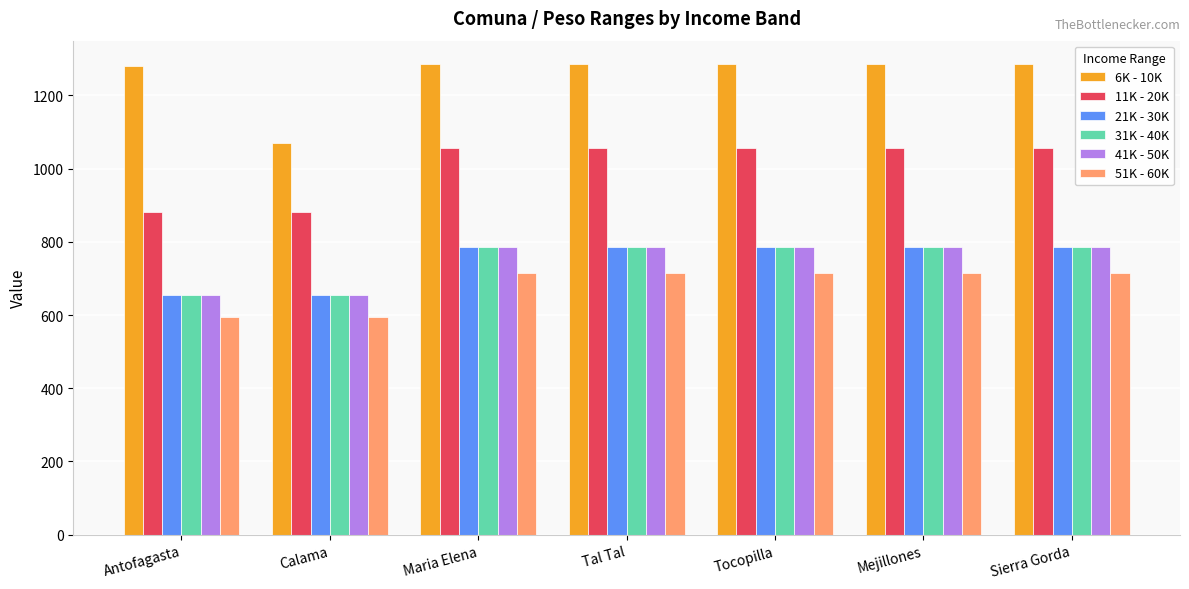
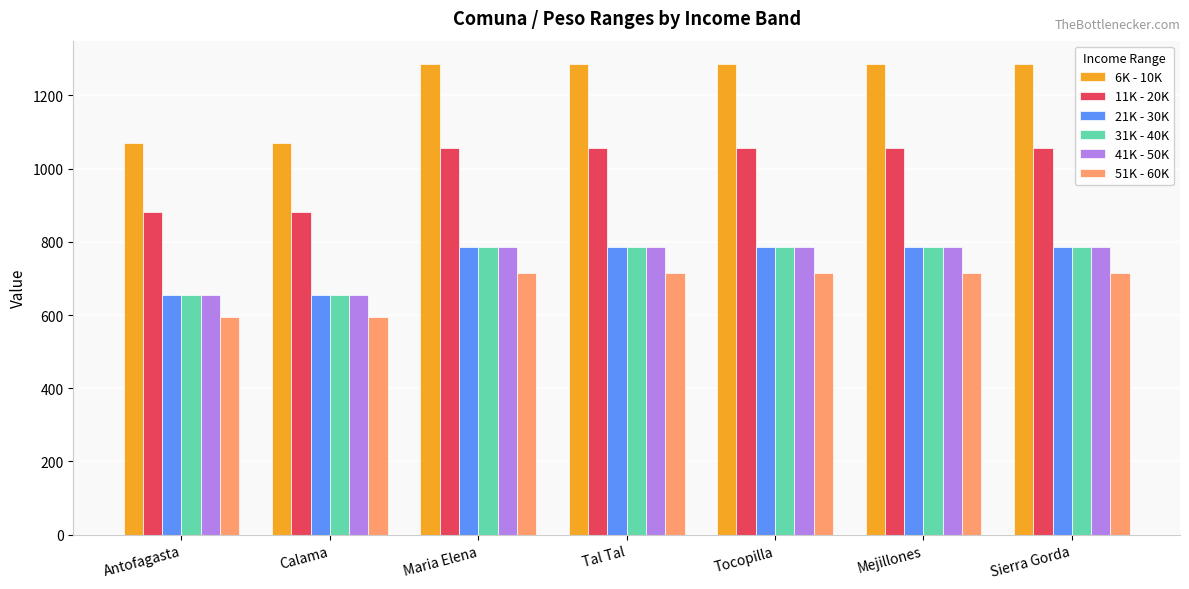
  {
    "6K - 10K": {
-     "Antofagasta": 1280,
+     "Antofagasta": 1070,
      "Calama": 1070,
      "Maria Elena": 1290,
      "Tal Tal": 1290,
      "Tocopilla": 1290,
      "Mejillones": 1290,
      "Sierra Gorda": 1290
    },
    "11K - 20K": {
      "Antofagasta": 880,
      "Calama": 880,
      "Maria Elena": 1060,
      "Tal Tal": 1060,
      "Tocopilla": 1060,
      "Mejillones": 1060,
      "Sierra Gorda": 1060
    },
    "21K - 30K": {
      "Antofagasta": 650,
      "Calama": 650,
      "Maria Elena": 790,
      "Tal Tal": 790,
      "Tocopilla": 790,
      "Mejillones": 790,
      "Sierra Gorda": 790
    },
    "31K - 40K": {
      "Antofagasta": 650,
      "Calama": 650,
      "Maria Elena": 790,
      "Tal Tal": 790,
      "Tocopilla": 790,
      "Mejillones": 790,
      "Sierra Gorda": 790
    },
    "41K - 50K": {
      "Antofagasta": 650,
      "Calama": 650,
      "Maria Elena": 790,
      "Tal Tal": 790,
      "Tocopilla": 790,
      "Mejillones": 790,
      "Sierra Gorda": 790
    },
    "51K - 60K": {
      "Antofagasta": 600,
      "Calama": 600,
      "Maria Elena": 710,
      "Tal Tal": 710,
      "Tocopilla": 710,
      "Mejillones": 710,
      "Sierra Gorda": 710
    }
  }
